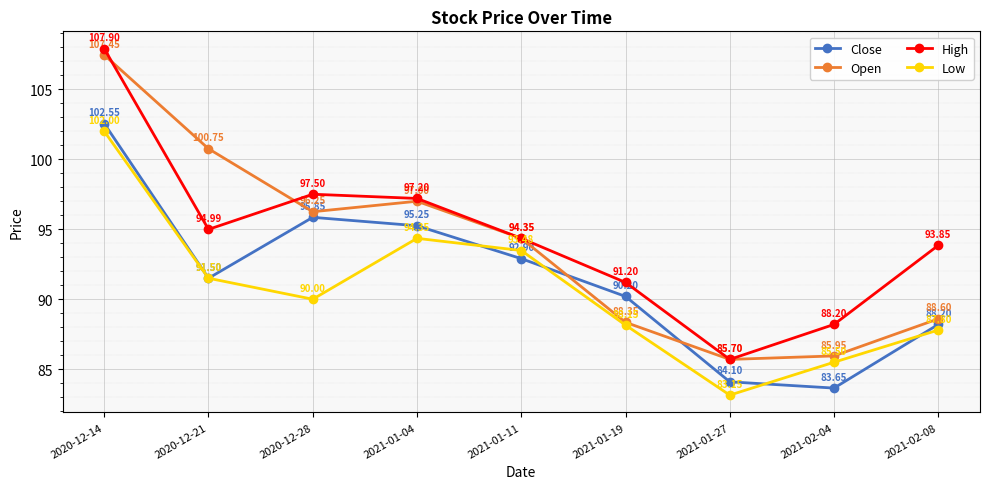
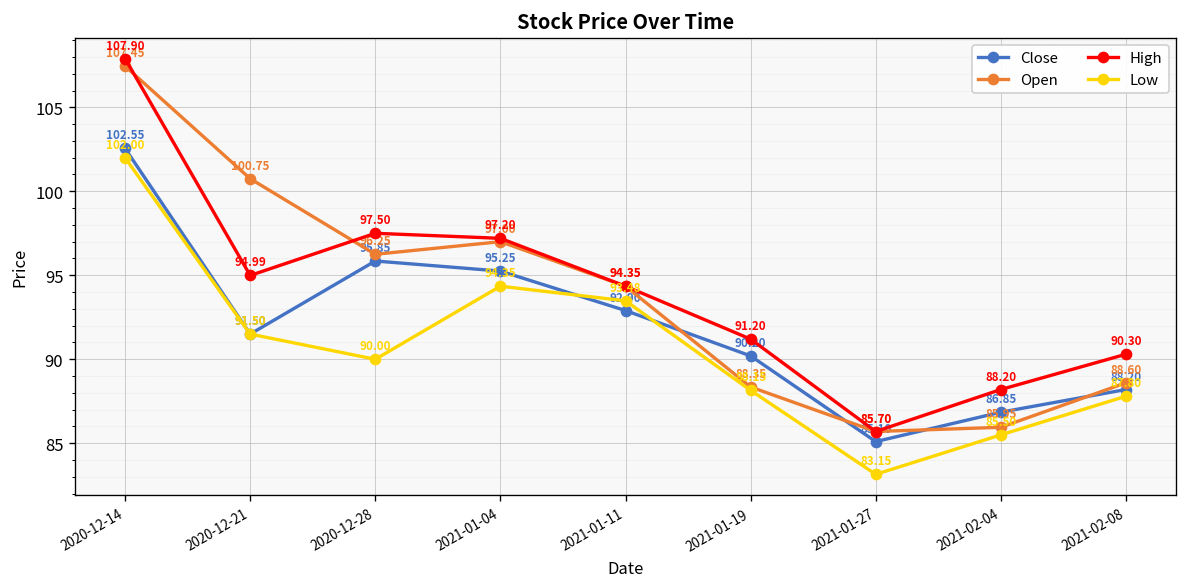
  {
    "Close": {
      "2021-01-04": 95.25,
-     "2021-01-27": 84.10,
-     "2021-02-04": 83.65
+     "2021-01-27": 85.10,
+     "2021-02-04": 86.85
    },
    "Open": {
      "2020-12-21": 100.75
    },
    "High": {
      "2020-12-21": 94.99,
      "2020-12-28": 97.50,
      "2021-01-19": 91.20,
      "2021-02-04": 88.20,
-     "2021-02-08": 93.85
+     "2021-02-08": 90.30
    },
    "Low": {
      "2020-12-28": 90.00
    }
  }
